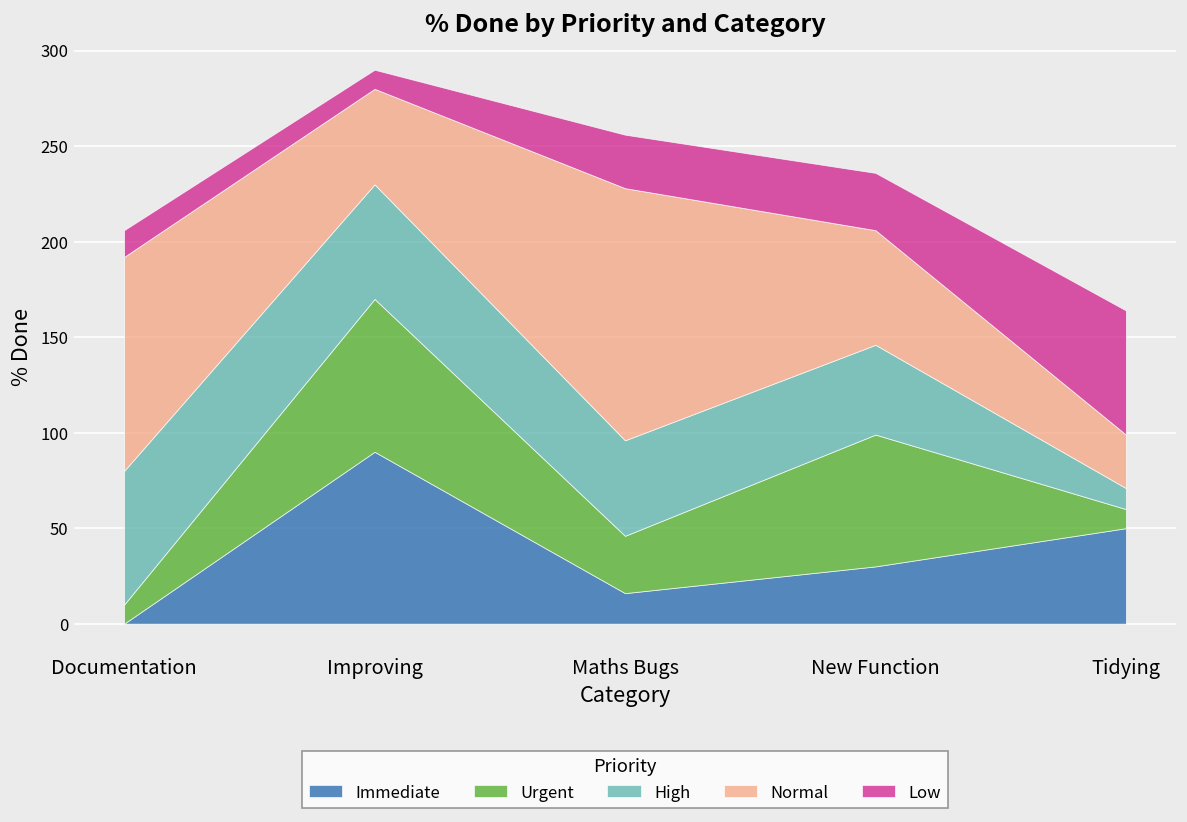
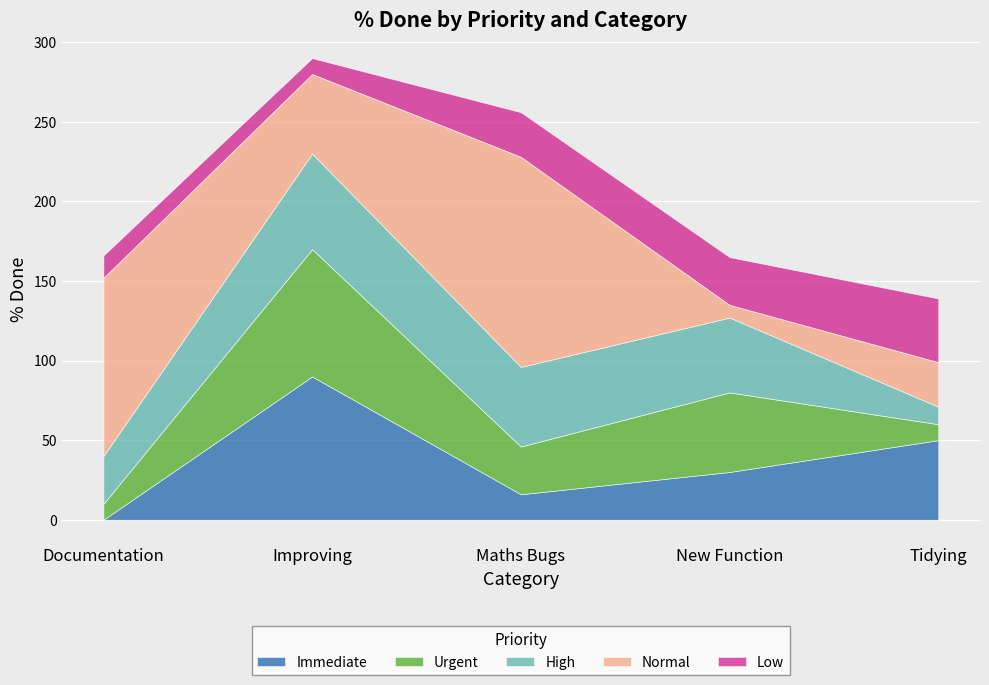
  {
    "Immediate": {
      "Documentation": 0,
      "Improving": 90,
      "Maths Bugs": 16,
      "New Function": 30,
      "Tidying": 50
    },
    "Urgent": {
      "Documentation": 10,
      "Improving": 80,
      "Maths Bugs": 30,
-     "New Function": 69,
+     "New Function": 50,
      "Tidying": 10
    },
    "High": {
-     "Documentation": 70,
+     "Documentation": 30,
      "Improving": 60,
      "Maths Bugs": 50,
      "New Function": 47,
      "Tidying": 11
    },
    "Normal": {
      "Documentation": 112,
      "Improving": 50,
      "Maths Bugs": 132,
-     "New Function": 60,
+     "New Function": 8,
      "Tidying": 28
    },
    "Low": {
      "Documentation": 14,
      "Improving": 10,
      "Maths Bugs": 28,
      "New Function": 30,
-     "Tidying": 65
+     "Tidying": 40
    }
  }
